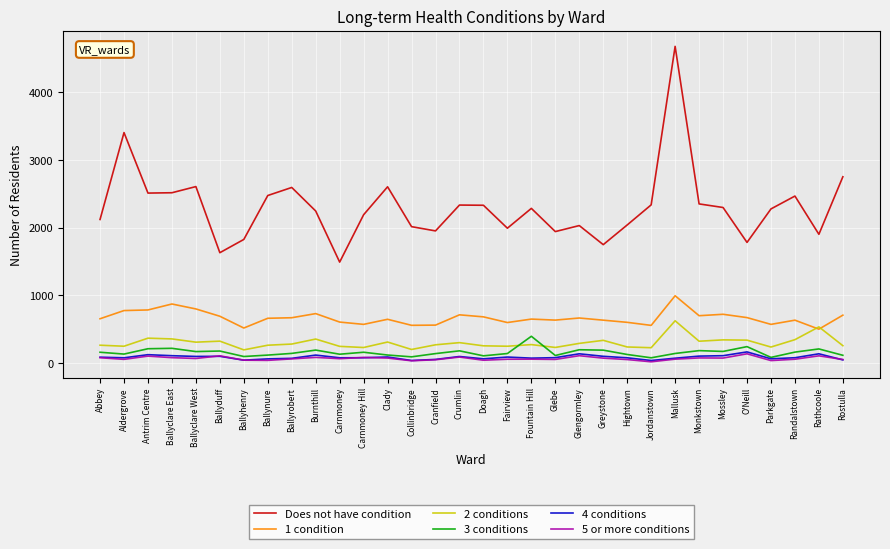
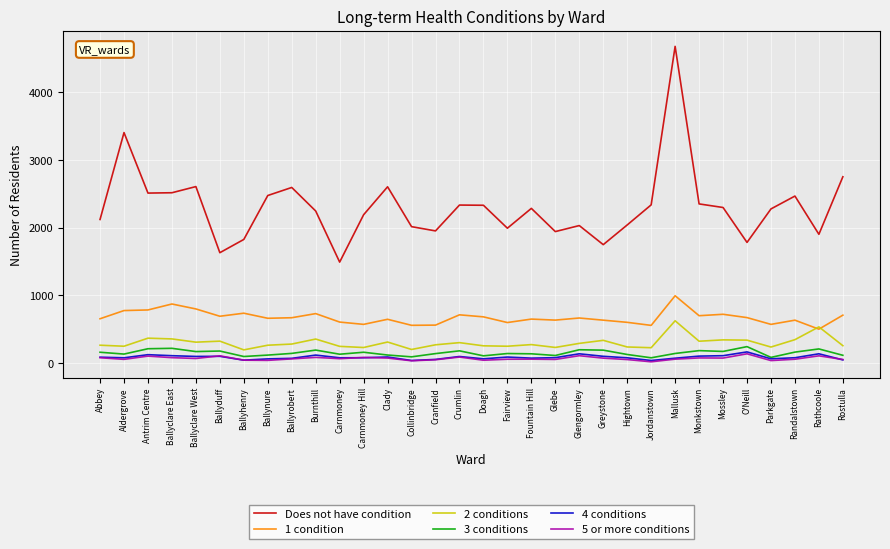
  {
    "Does not have condition": {
      "Abbey": 2100,
      "Aldergrove": 3400,
      "Antrim Centre": 2500,
      "Ballyclare East": 2500,
      "Ballyclare West": 2600,
      "Ballyduff": 1600,
      "Ballyhenry": 1800,
      "Ballynure": 2500,
      "Ballyrobert": 2600,
      "Burnthill": 2200,
      "Carnmoney": 1500,
      "Carnmoney Hill": 2200,
      "Clady": 2600,
      "Collinbridge": 2000,
      "Cranfield": 2000,
      "Crumlin": 2300,
      "Doagh": 2300,
      "Fairview": 2000,
      "Fountain Hill": 2300,
      "Glebe": 1900,
      "Glengormley": 2000,
      "Greystone": 1700,
      "Hightown": 2000,
      "Jordanstown": 2300,
      "Mallusk": 4700,
      "Monkstown": 2400,
      "Mossley": 2300,
      "O'Neill": 1800,
      "Parkgate": 2300,
      "Randalstown": 2500,
      "Rathcoole": 1900,
      "Rostulla": 2800
    },
    "1 condition": {
      "Abbey": 700,
      "Aldergrove": 800,
      "Antrim Centre": 800,
      "Ballyclare East": 900,
      "Ballyclare West": 800,
      "Ballyduff": 700,
-     "Ballyhenry": 500,
+     "Ballyhenry": 700,
      "Ballynure": 700,
      "Ballyrobert": 700,
      "Burnthill": 700,
      "Carnmoney": 600,
      "Carnmoney Hill": 600,
      "Clady": 600,
      "Collinbridge": 600,
      "Cranfield": 600,
      "Crumlin": 700,
      "Doagh": 700,
      "Fairview": 600,
      "Fountain Hill": 600,
      "Glebe": 600,
      "Glengormley": 700,
      "Greystone": 600,
      "Hightown": 600,
      "Jordanstown": 600,
      "Mallusk": 1000,
      "Monkstown": 700,
      "Mossley": 700,
      "O'Neill": 700,
      "Parkgate": 600,
      "Randalstown": 600,
      "Rostulla": 700
    },
    "2 conditions": {
      "Abbey": 300,
      "Aldergrove": 200,
      "Antrim Centre": 400,
      "Ballyclare East": 400,
      "Ballyclare West": 300,
      "Ballyduff": 300,
      "Ballyhenry": 200,
      "Ballynure": 300,
      "Ballyrobert": 300,
      "Burnthill": 400,
      "Carnmoney": 200,
      "Carnmoney Hill": 200,
      "Clady": 300,
      "Collinbridge": 200,
      "Cranfield": 300,
      "Crumlin": 300,
      "Doagh": 300,
      "Fairview": 200,
      "Fountain Hill": 300,
      "Glebe": 200,
      "Glengormley": 300,
      "Greystone": 300,
      "Hightown": 200,
      "Jordanstown": 200,
      "Mallusk": 600,
      "Monkstown": 300,
      "Mossley": 300,
      "O'Neill": 300,
      "Parkgate": 200,
      "Randalstown": 300,
      "Rostulla": 300
    },
    "3 conditions": {
      "Abbey": 200,
      "Aldergrove": 100,
      "Antrim Centre": 200,
      "Ballyclare East": 200,
      "Ballyclare West": 200,
      "Ballyduff": 200,
      "Ballyhenry": 100,
      "Ballynure": 100,
      "Ballyrobert": 100,
      "Burnthill": 200,
      "Carnmoney": 100,
      "Carnmoney Hill": 200,
      "Collinbridge": 100,
      "Cranfield": 100,
      "Crumlin": 200,
      "Doagh": 100,
      "Fairview": 100,
-     "Fountain Hill": 400,
+     "Fountain Hill": 100,
      "Glengormley": 200,
      "Greystone": 200,
      "Hightown": 100,
      "Jordanstown": 100,
      "Mallusk": 100,
      "Monkstown": 200,
      "Mossley": 200,
      "O'Neill": 200,
      "Randalstown": 200,
      "Rathcoole": 200,
      "Rostulla": 100
    }
  }
